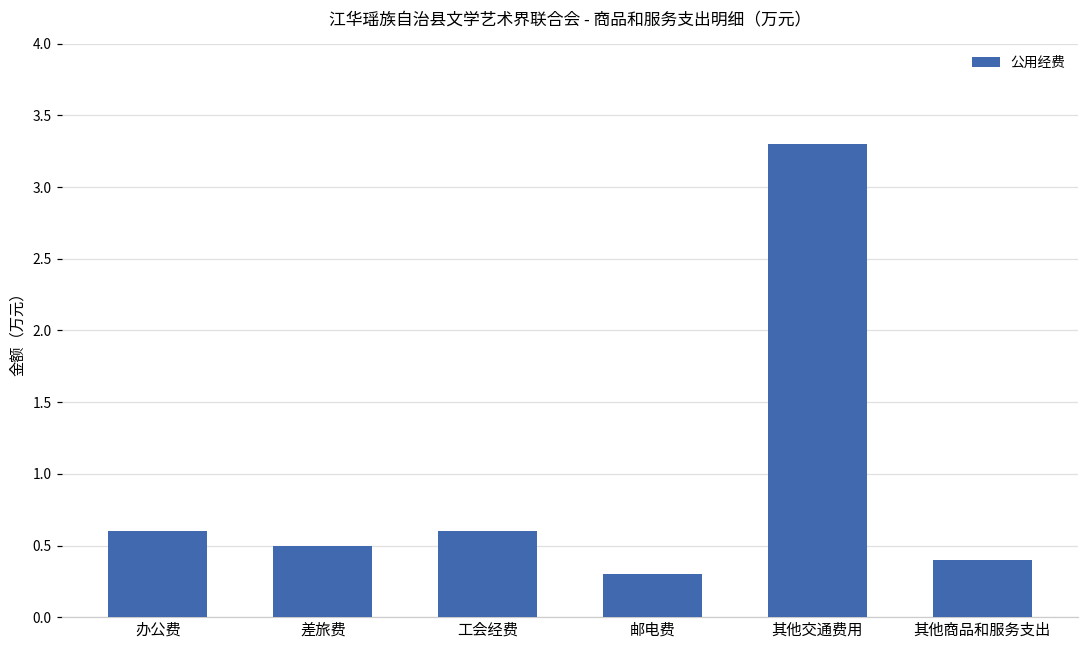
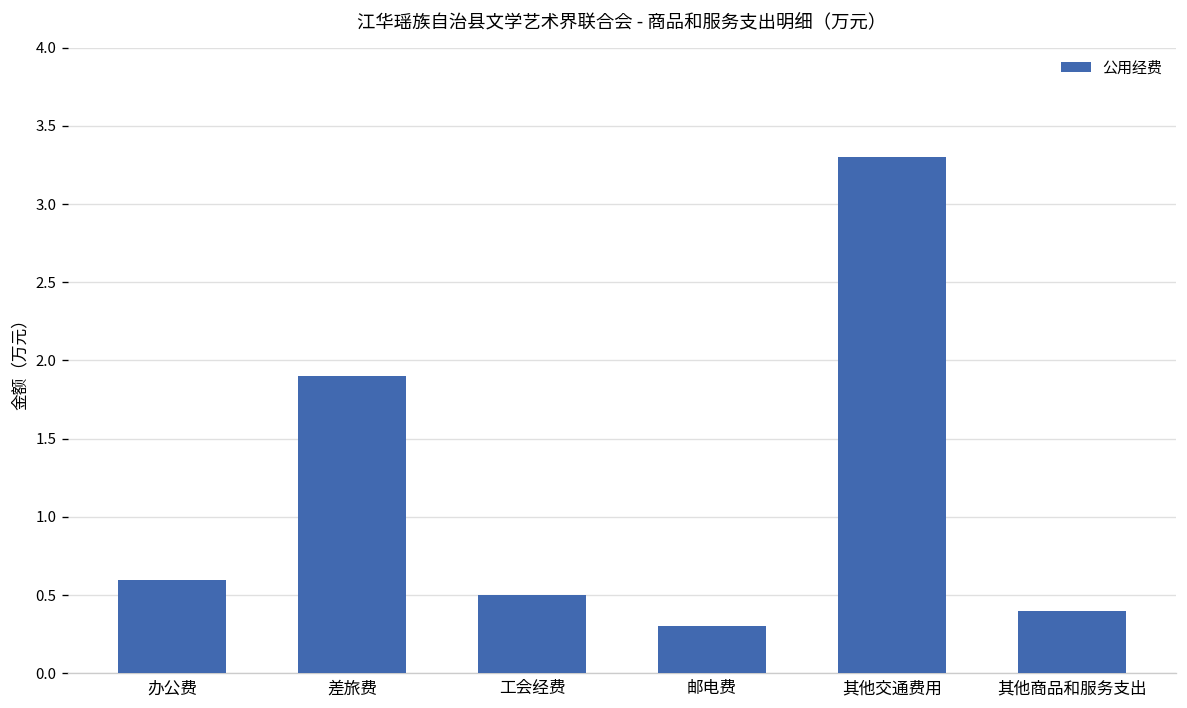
  {
    "办公费": 0.6,
-   "差旅费": 0.5,
-   "工会经费": 0.6,
+   "差旅费": 1.9,
+   "工会经费": 0.5,
    "邮电费": 0.3,
    "其他交通费用": 3.3,
    "其他商品和服务支出": 0.4
  }
